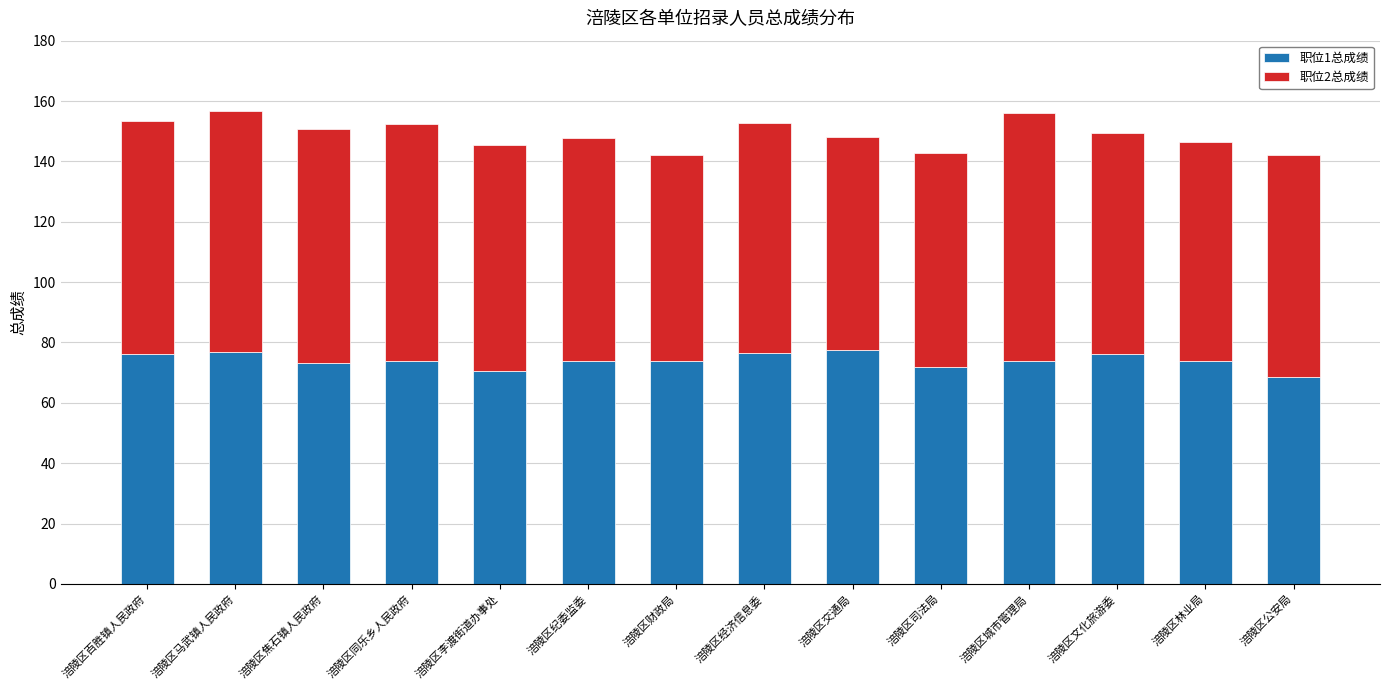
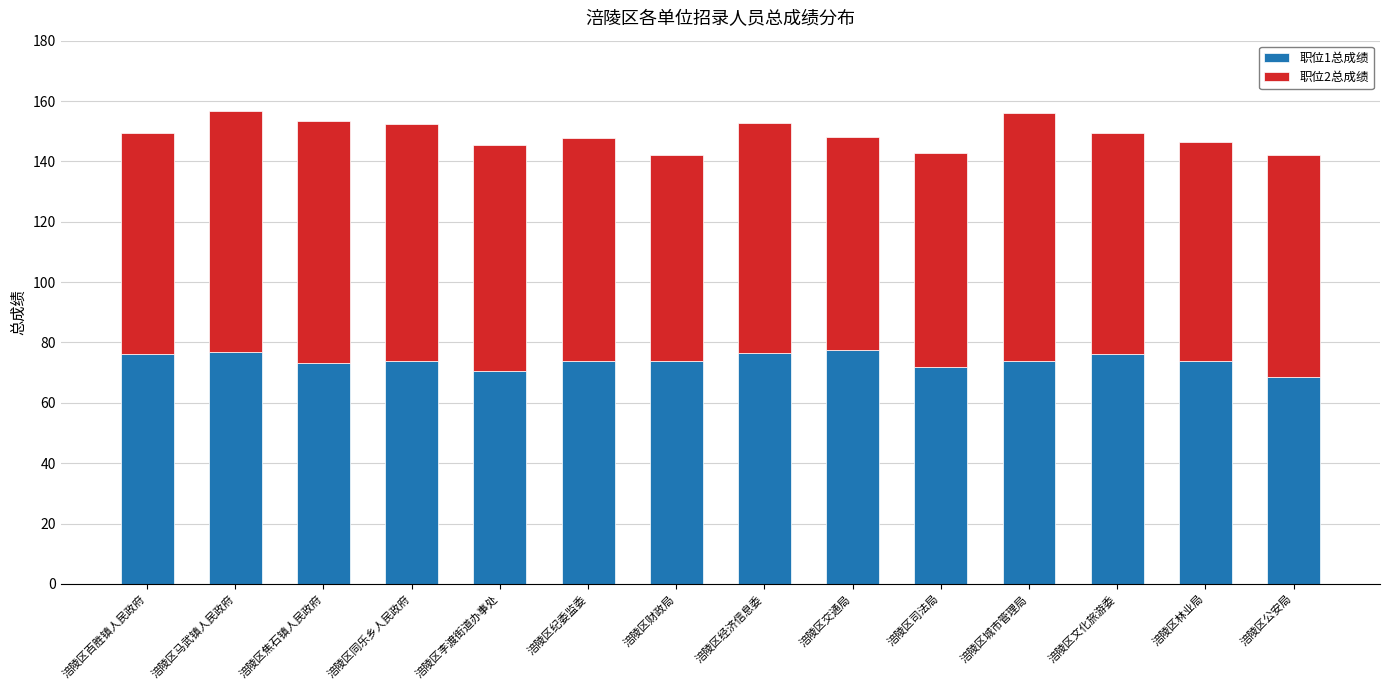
  {
    "职位1总成绩": {
      "涪陵区百胜镇人民政府": 76,
      "涪陵区马武镇人民政府": 77,
      "涪陵区焦石镇人民政府": 73,
      "涪陵区同乐乡人民政府": 74,
      "涪陵区李渡街道办事处": 71,
      "涪陵区纪委监委": 74,
      "涪陵区财政局": 74,
      "涪陵区经济信息委": 77,
      "涪陵区交通局": 77,
      "涪陵区司法局": 72,
      "涪陵区城市管理局": 74,
      "涪陵区文化旅游委": 76,
      "涪陵区林业局": 74,
      "涪陵区公安局": 68
    },
    "职位2总成绩": {
-     "涪陵区百胜镇人民政府": 77,
+     "涪陵区百胜镇人民政府": 73,
      "涪陵区马武镇人民政府": 80,
-     "涪陵区焦石镇人民政府": 77,
+     "涪陵区焦石镇人民政府": 80,
      "涪陵区同乐乡人民政府": 79,
      "涪陵区李渡街道办事处": 75,
      "涪陵区纪委监委": 74,
      "涪陵区财政局": 68,
      "涪陵区经济信息委": 76,
      "涪陵区交通局": 71,
      "涪陵区司法局": 71,
      "涪陵区城市管理局": 82,
      "涪陵区文化旅游委": 73,
      "涪陵区林业局": 73,
      "涪陵区公安局": 74
    }
  }
